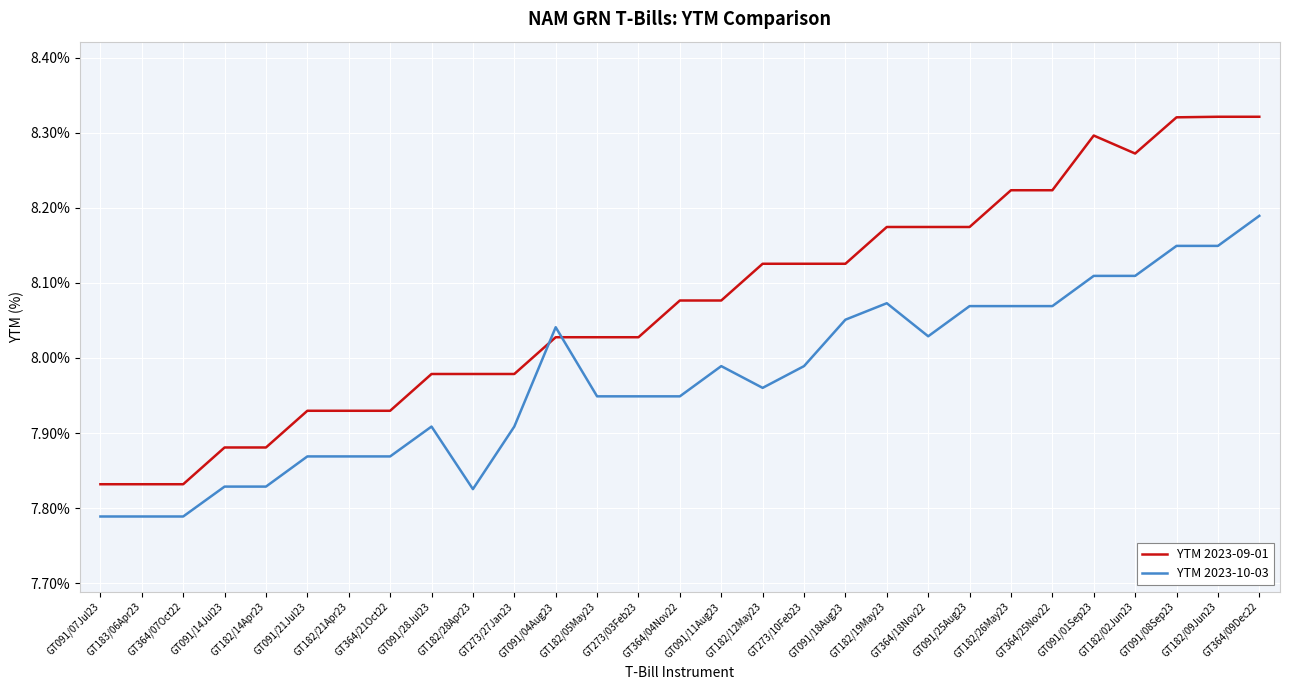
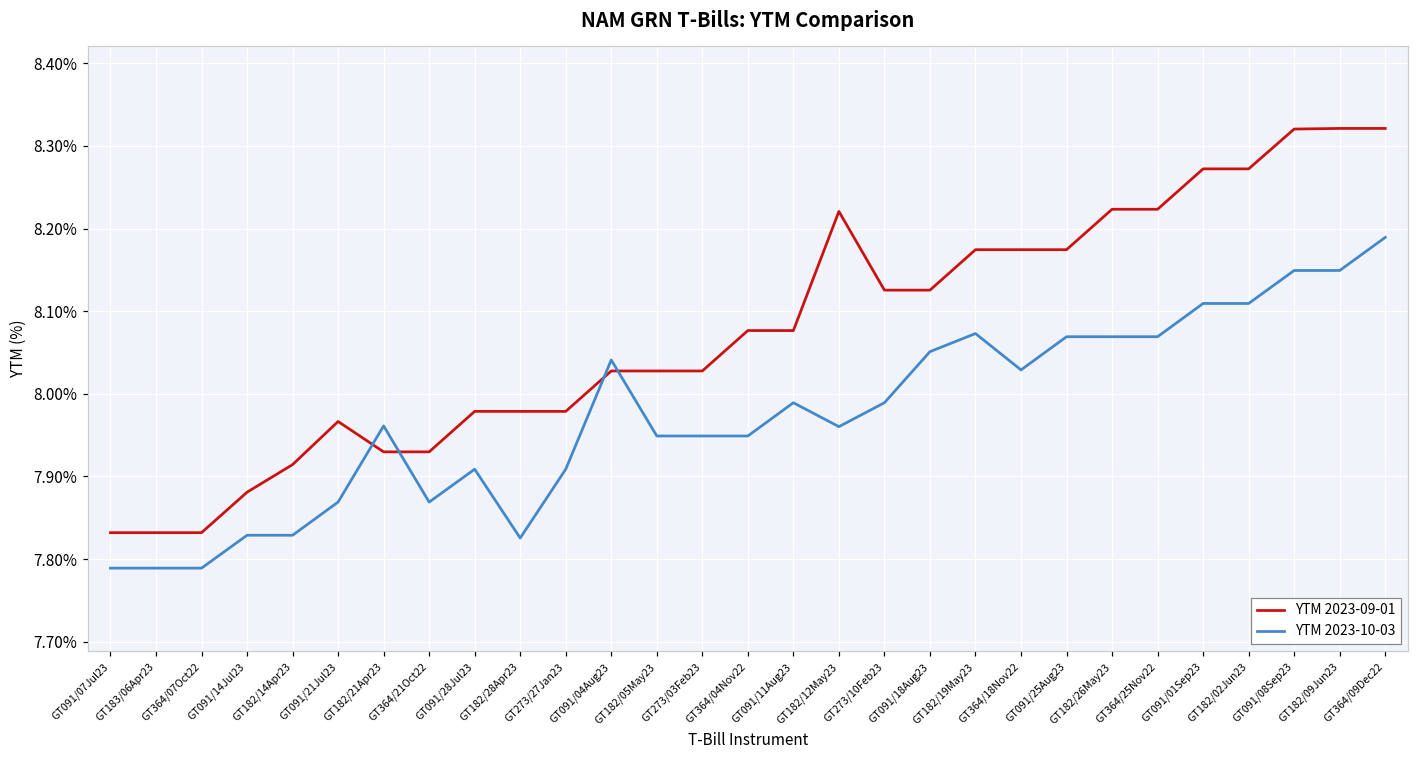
  {
    "YTM 2023-09-01": {
      "GT091/07Jul23": "7.83%",
      "GT183/06Apr23": "7.83%",
      "GT364/07Oct22": "7.83%",
      "GT091/14Jul23": "7.88%",
-     "GT182/14Apr23": "7.88%",
-     "GT091/21Jul23": "7.93%",
+     "GT182/14Apr23": "7.91%",
+     "GT091/21Jul23": "7.97%",
      "GT182/21Apr23": "7.93%",
      "GT364/21Oct22": "7.93%",
      "GT091/28Jul23": "7.98%",
      "GT182/28Apr23": "7.98%",
      "GT273/27Jan23": "7.98%",
      "GT091/04Aug23": "8.03%",
      "GT182/05May23": "8.03%",
      "GT273/03Feb23": "8.03%",
      "GT364/04Nov22": "8.08%",
      "GT091/11Aug23": "8.08%",
-     "GT182/12May23": "8.13%",
+     "GT182/12May23": "8.22%",
      "GT273/10Feb23": "8.13%",
      "GT091/18Aug23": "8.13%",
      "GT182/19May23": "8.17%",
      "GT364/18Nov22": "8.17%",
      "GT091/25Aug23": "8.17%",
      "GT182/26May23": "8.22%",
      "GT364/25Nov22": "8.22%",
-     "GT091/01Sep23": "8.30%",
+     "GT091/01Sep23": "8.27%",
      "GT182/02Jun23": "8.27%",
      "GT091/08Sep23": "8.32%",
      "GT182/09Jun23": "8.32%",
      "GT364/09Dec22": "8.32%"
    },
    "YTM 2023-10-03": {
      "GT091/07Jul23": "7.79%",
      "GT183/06Apr23": "7.79%",
      "GT364/07Oct22": "7.79%",
      "GT091/14Jul23": "7.83%",
      "GT182/14Apr23": "7.83%",
      "GT091/21Jul23": "7.87%",
-     "GT182/21Apr23": "7.87%",
+     "GT182/21Apr23": "7.96%",
      "GT364/21Oct22": "7.87%",
      "GT091/28Jul23": "7.91%",
      "GT182/28Apr23": "7.83%",
      "GT273/27Jan23": "7.91%",
      "GT091/04Aug23": "8.04%",
      "GT182/05May23": "7.95%",
      "GT273/03Feb23": "7.95%",
      "GT364/04Nov22": "7.95%",
      "GT091/11Aug23": "7.99%",
      "GT182/12May23": "7.96%",
      "GT273/10Feb23": "7.99%",
      "GT091/18Aug23": "8.05%",
      "GT182/19May23": "8.07%",
      "GT364/18Nov22": "8.03%",
      "GT091/25Aug23": "8.07%",
      "GT182/26May23": "8.07%",
      "GT364/25Nov22": "8.07%",
      "GT091/01Sep23": "8.11%",
      "GT182/02Jun23": "8.11%",
      "GT091/08Sep23": "8.15%",
      "GT182/09Jun23": "8.15%",
      "GT364/09Dec22": "8.19%"
    }
  }
